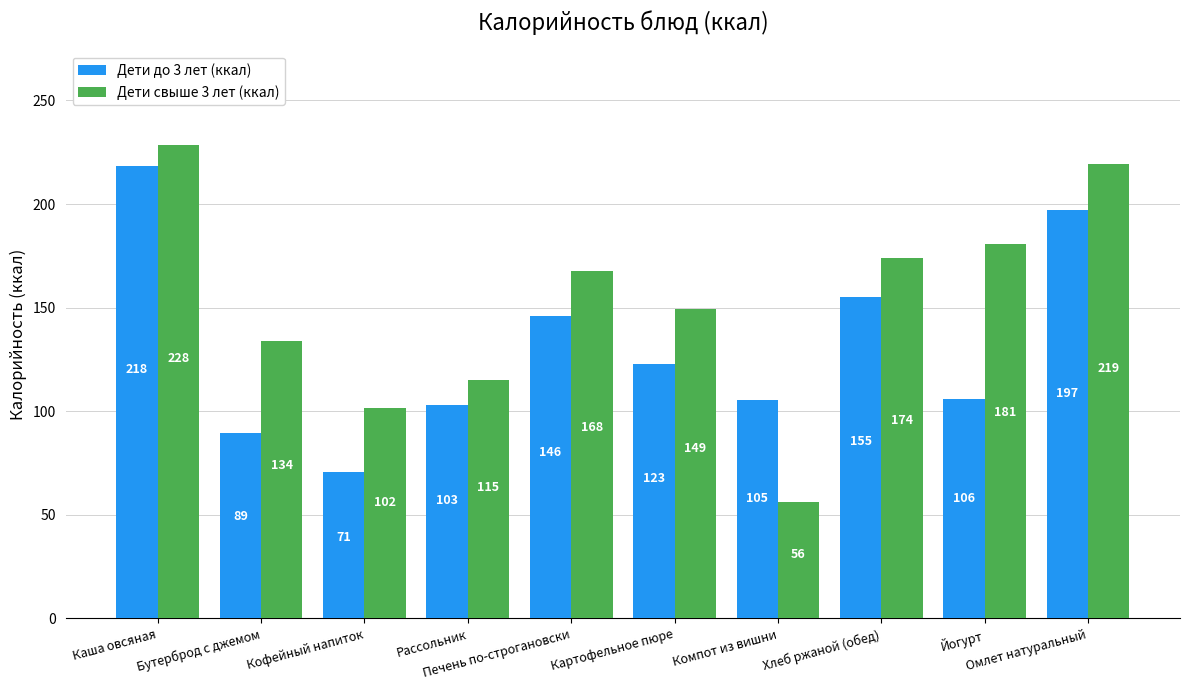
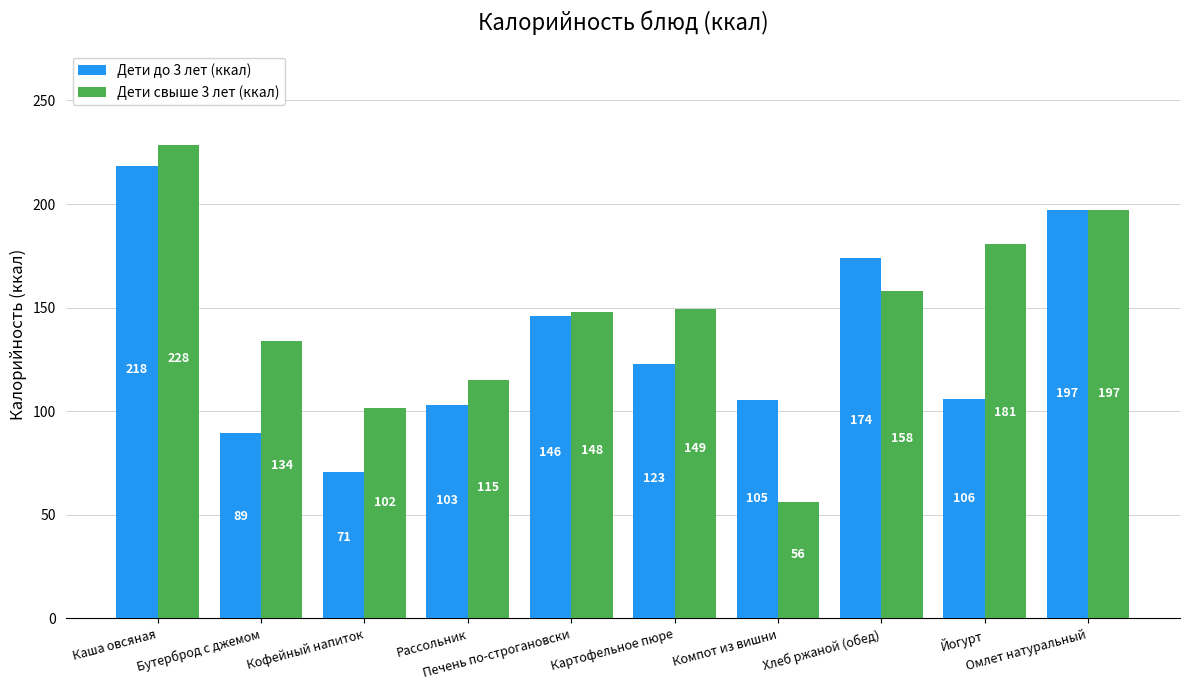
  {
    "Дети до 3 лет (ккал)": {
      "Каша овсяная": 218,
      "Бутерброд с джемом": 89,
      "Кофейный напиток": 71,
      "Рассольник": 103,
      "Печень по-строгановски": 146,
      "Картофельное пюре": 123,
      "Компот из вишни": 105,
-     "Хлеб ржаной (обед)": 155,
+     "Хлеб ржаной (обед)": 174,
      "Йогурт": 106,
      "Омлет натуральный": 197
    },
    "Дети свыше 3 лет (ккал)": {
      "Каша овсяная": 228,
      "Бутерброд с джемом": 134,
      "Кофейный напиток": 102,
      "Рассольник": 115,
-     "Печень по-строгановски": 168,
+     "Печень по-строгановски": 148,
      "Картофельное пюре": 149,
      "Компот из вишни": 56,
-     "Хлеб ржаной (обед)": 174,
+     "Хлеб ржаной (обед)": 158,
      "Йогурт": 181,
-     "Омлет натуральный": 219
+     "Омлет натуральный": 197
    }
  }
